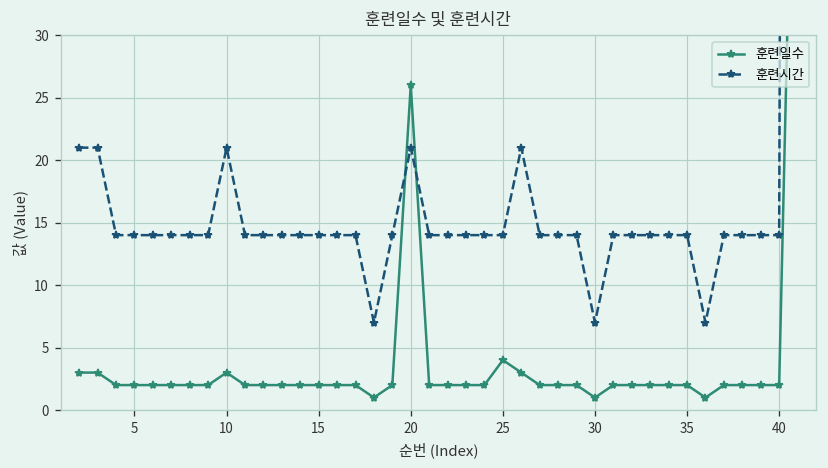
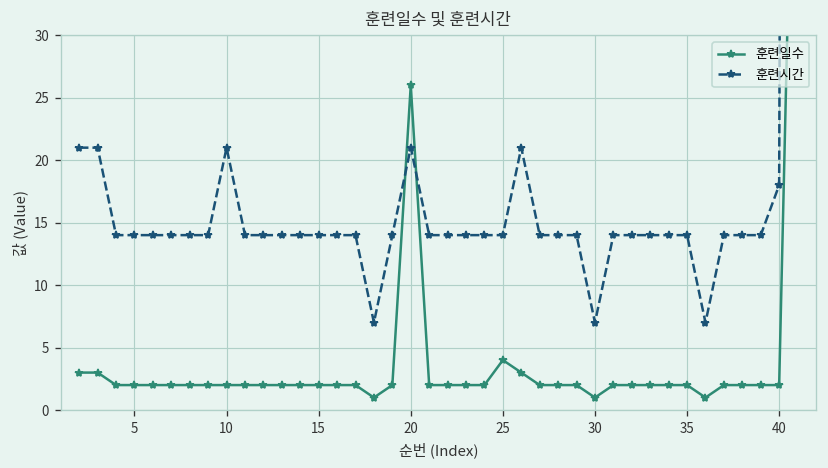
  {
    "훈련일수": {
      "5": 2,
-     "10": 3,
+     "10": 2,
      "15": 2,
      "20": 26,
      "25": 4,
      "30": 1,
      "35": 2,
      "40": 2
    },
    "훈련시간": {
      "5": 14,
      "10": 21,
      "15": 14,
      "20": 21,
      "25": 14,
      "30": 7,
      "35": 14,
-     "40": 14
+     "40": 18
    }
  }
